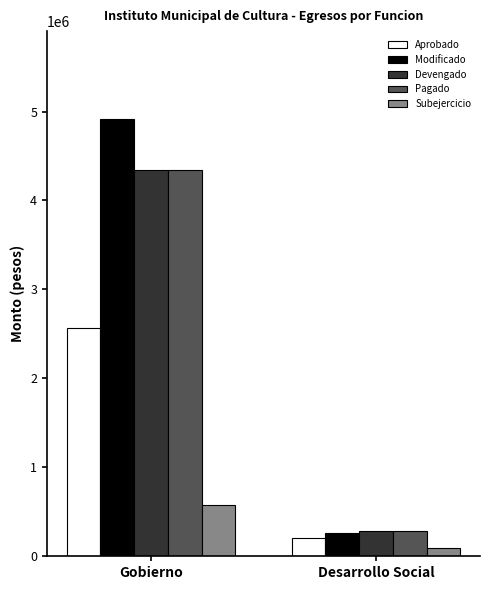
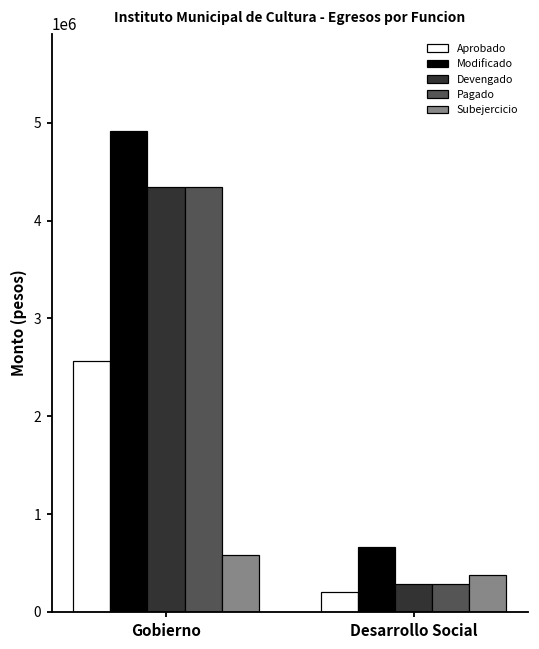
  {
    "Aprobado": {
      "Gobierno": 2600000,
      "Desarrollo Social": 200000
    },
    "Modificado": {
      "Gobierno": 4900000,
-     "Desarrollo Social": 300000
+     "Desarrollo Social": 700000
    },
    "Subejercicio": {
      "Gobierno": 600000,
-     "Desarrollo Social": 100000
+     "Desarrollo Social": 400000
    }
  }
